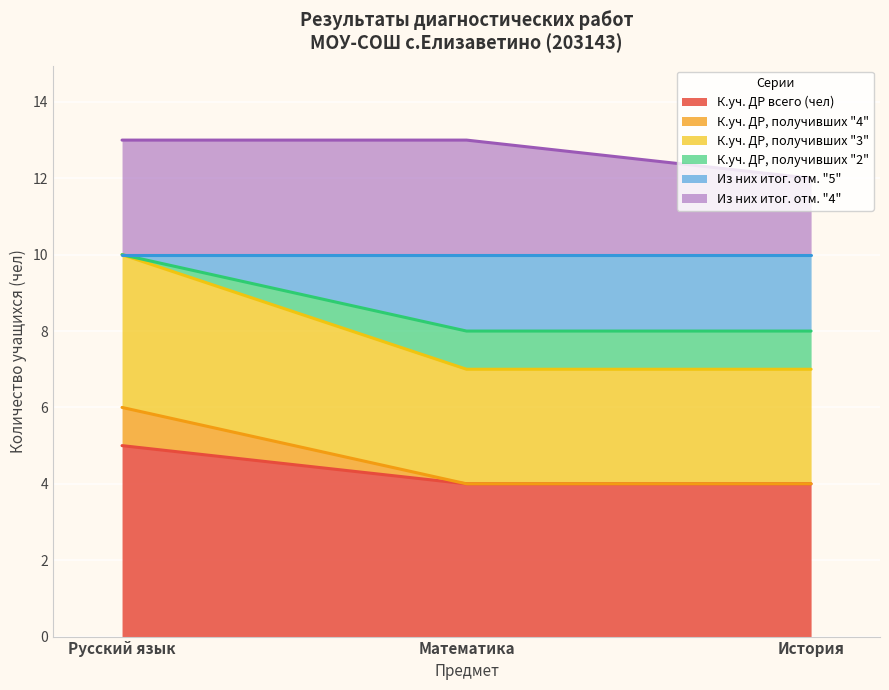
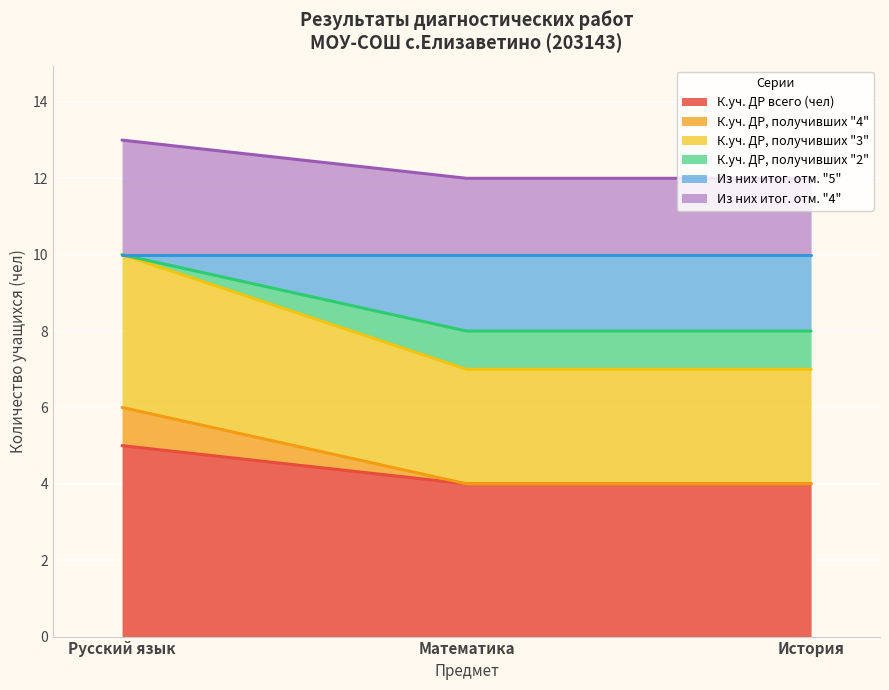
  {
    "К.уч. ДР всего (чел)": {
      "Русский язык": 5
    },
    "К.уч. ДР, получивших \"2\"": {
      "Математика": 1,
      "История": 1
    },
    "Из них итог. отм. \"5\"": {
      "Математика": 2,
      "История": 2
    },
    "Из них итог. отм. \"4\"": {
      "Русский язык": 3,
-     "Математика": 3
+     "Математика": 2
    }
  }
